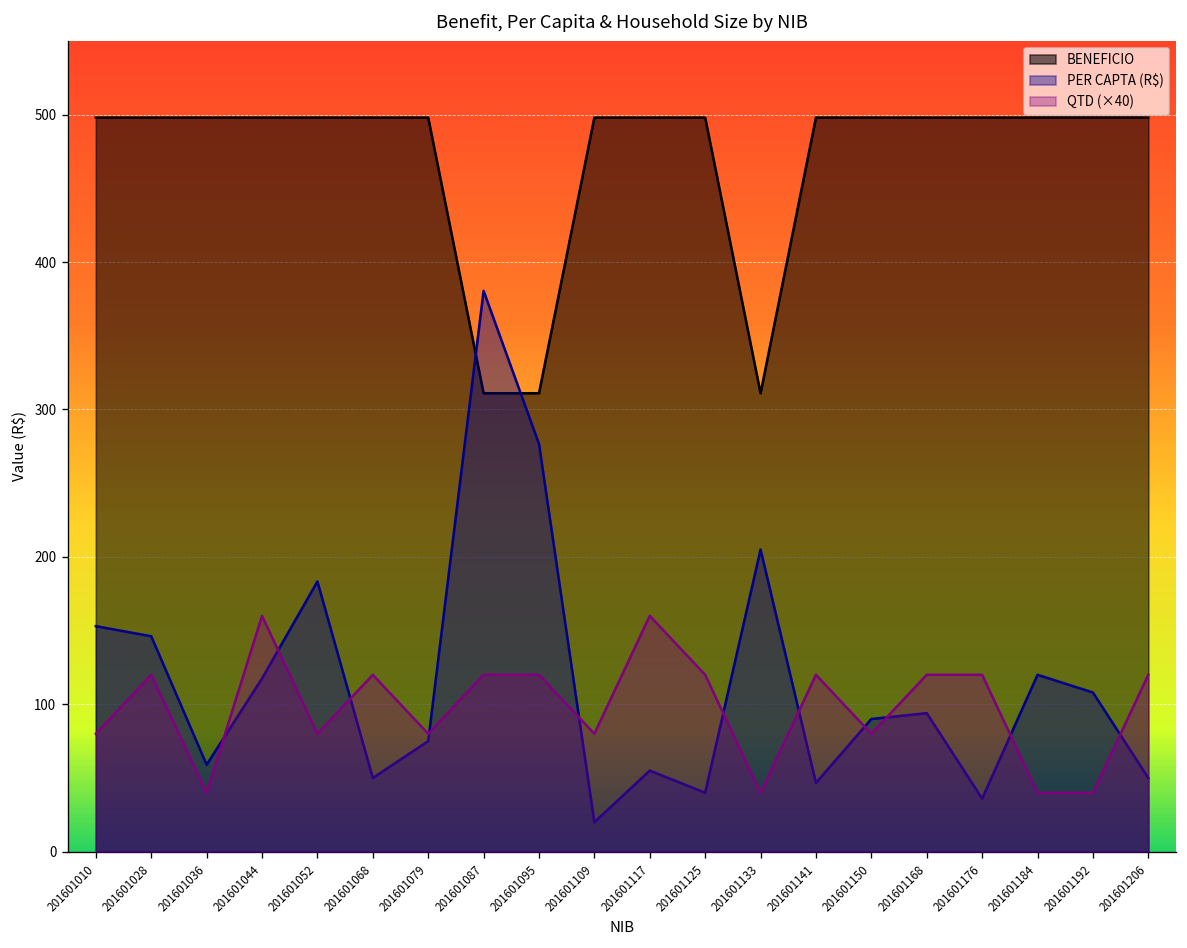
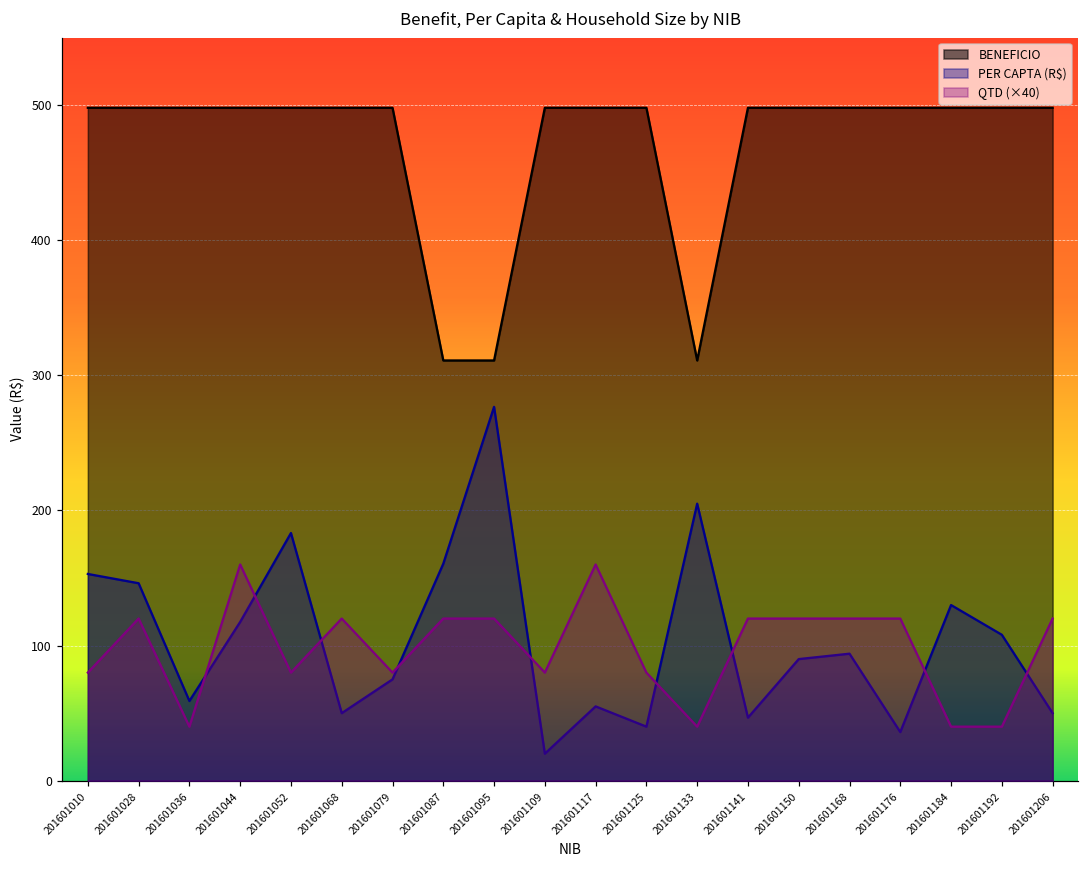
  {
    "BENEFICIO": {
      "201601010": 498,
      "201601028": 498,
      "201601036": 498,
      "201601044": 498,
      "201601052": 498,
      "201601068": 498,
      "201601079": 498,
      "201601087": 311,
      "201601095": 311,
      "201601109": 498,
      "201601117": 498,
      "201601125": 498,
      "201601133": 311,
      "201601141": 498,
      "201601150": 498,
      "201601168": 498,
      "201601176": 498,
      "201601184": 498,
      "201601192": 498,
      "201601206": 498
    },
    "PER CAPTA (R$)": {
      "201601010": 153,
      "201601028": 146,
      "201601036": 59,
      "201601044": 118,
      "201601052": 183,
      "201601068": 50,
      "201601079": 75,
-     "201601087": 380,
+     "201601087": 161,
      "201601095": 277,
      "201601109": 20,
      "201601117": 55,
      "201601125": 40,
      "201601133": 205,
      "201601141": 47,
      "201601150": 90,
      "201601168": 94,
      "201601176": 36,
-     "201601184": 120,
+     "201601184": 130,
      "201601192": 108,
      "201601206": 50
    },
    "QTD (×40)": {
      "201601010": 80,
      "201601028": 120,
      "201601036": 40,
      "201601044": 160,
      "201601052": 80,
      "201601068": 120,
      "201601079": 80,
      "201601087": 120,
      "201601095": 120,
      "201601109": 80,
      "201601117": 160,
-     "201601125": 120,
+     "201601125": 80,
      "201601133": 40,
      "201601141": 120,
-     "201601150": 80,
+     "201601150": 120,
      "201601168": 120,
      "201601176": 120,
      "201601184": 40,
      "201601192": 40,
      "201601206": 120
    }
  }
